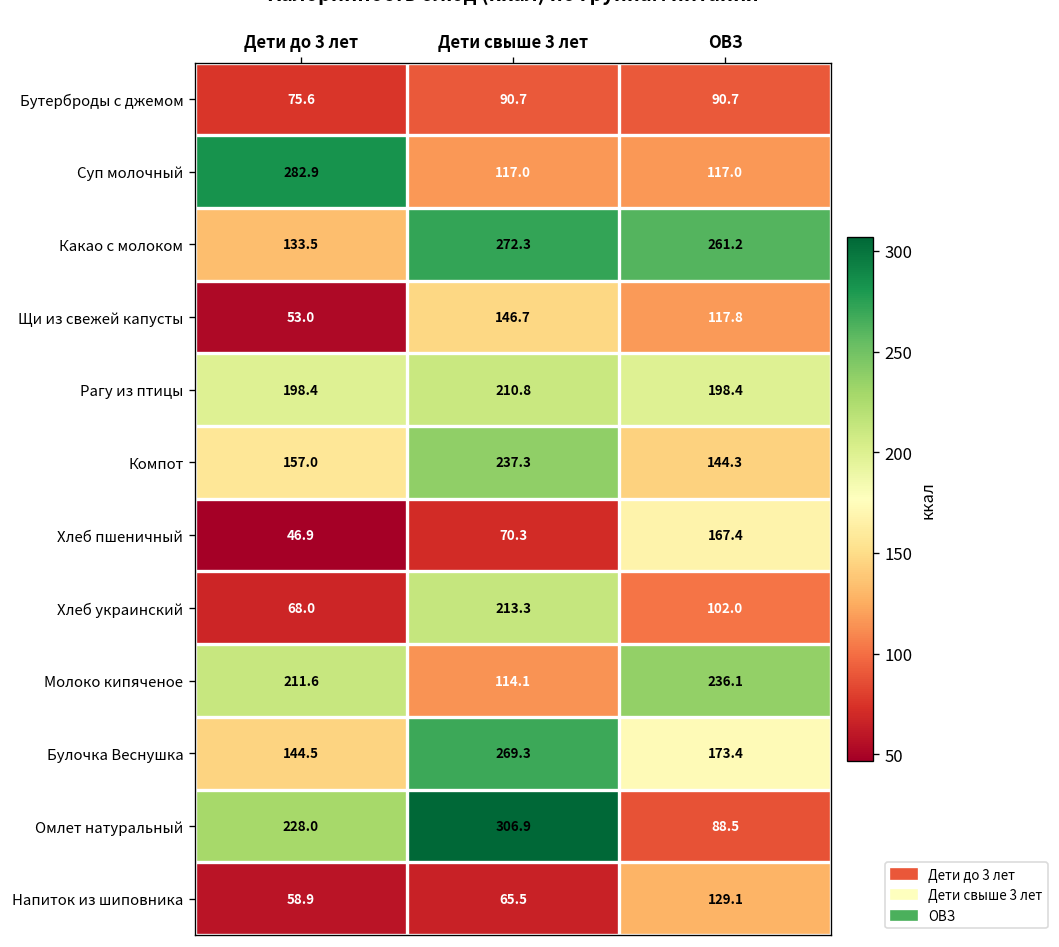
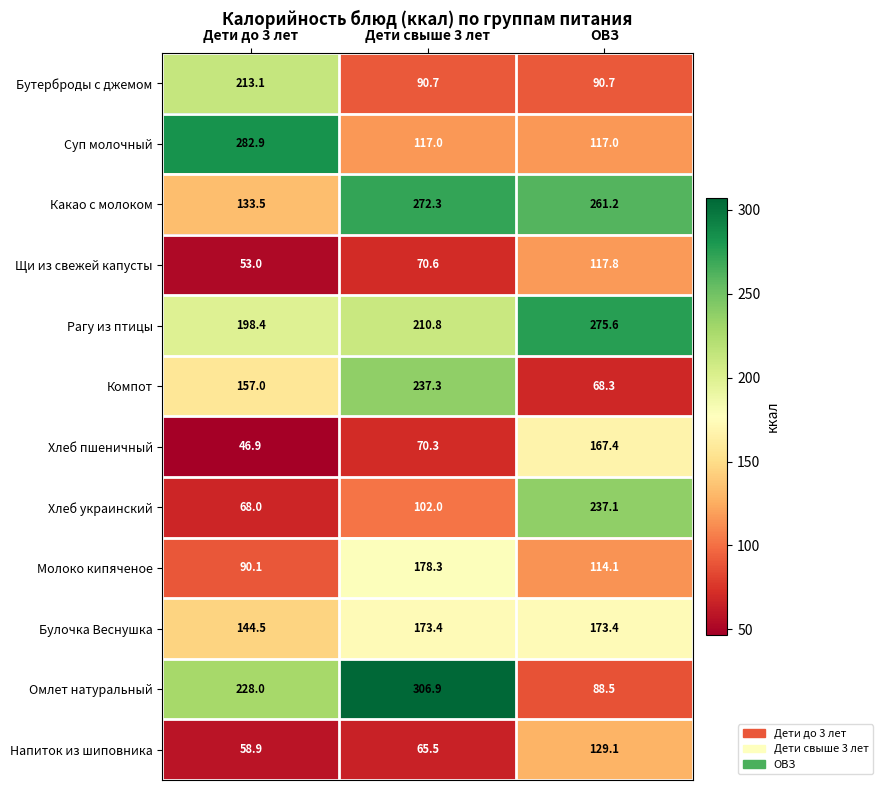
  {
    "Бутерброды с джемом": {
-     "Дети до 3 лет": 75.6,
+     "Дети до 3 лет": 213.1,
      "Дети свыше 3 лет": 90.7,
      "ОВЗ": 90.7
    },
    "Суп молочный": {
      "Дети до 3 лет": 282.9,
      "Дети свыше 3 лет": 117.0,
      "ОВЗ": 117.0
    },
    "Какао с молоком": {
      "Дети до 3 лет": 133.5,
      "Дети свыше 3 лет": 272.3,
      "ОВЗ": 261.2
    },
    "Щи из свежей капусты": {
      "Дети до 3 лет": 53.0,
-     "Дети свыше 3 лет": 146.7,
+     "Дети свыше 3 лет": 70.6,
      "ОВЗ": 117.8
    },
    "Рагу из птицы": {
      "Дети до 3 лет": 198.4,
      "Дети свыше 3 лет": 210.8,
-     "ОВЗ": 198.4
+     "ОВЗ": 275.6
    },
    "Компот": {
      "Дети до 3 лет": 157.0,
      "Дети свыше 3 лет": 237.3,
-     "ОВЗ": 144.3
+     "ОВЗ": 68.3
    },
    "Хлеб пшеничный": {
      "Дети до 3 лет": 46.9,
      "Дети свыше 3 лет": 70.3,
      "ОВЗ": 167.4
    },
    "Хлеб украинский": {
      "Дети до 3 лет": 68.0,
-     "Дети свыше 3 лет": 213.3,
-     "ОВЗ": 102.0
+     "Дети свыше 3 лет": 102.0,
+     "ОВЗ": 237.1
    },
    "Молоко кипяченое": {
-     "Дети до 3 лет": 211.6,
-     "Дети свыше 3 лет": 114.1,
-     "ОВЗ": 236.1
+     "Дети до 3 лет": 90.1,
+     "Дети свыше 3 лет": 178.3,
+     "ОВЗ": 114.1
    },
    "Булочка Веснушка": {
      "Дети до 3 лет": 144.5,
-     "Дети свыше 3 лет": 269.3,
+     "Дети свыше 3 лет": 173.4,
      "ОВЗ": 173.4
    },
    "Омлет натуральный": {
      "Дети до 3 лет": 228.0,
      "Дети свыше 3 лет": 306.9,
      "ОВЗ": 88.5
    },
    "Напиток из шиповника": {
      "Дети до 3 лет": 58.9,
      "Дети свыше 3 лет": 65.5,
      "ОВЗ": 129.1
    }
  }
